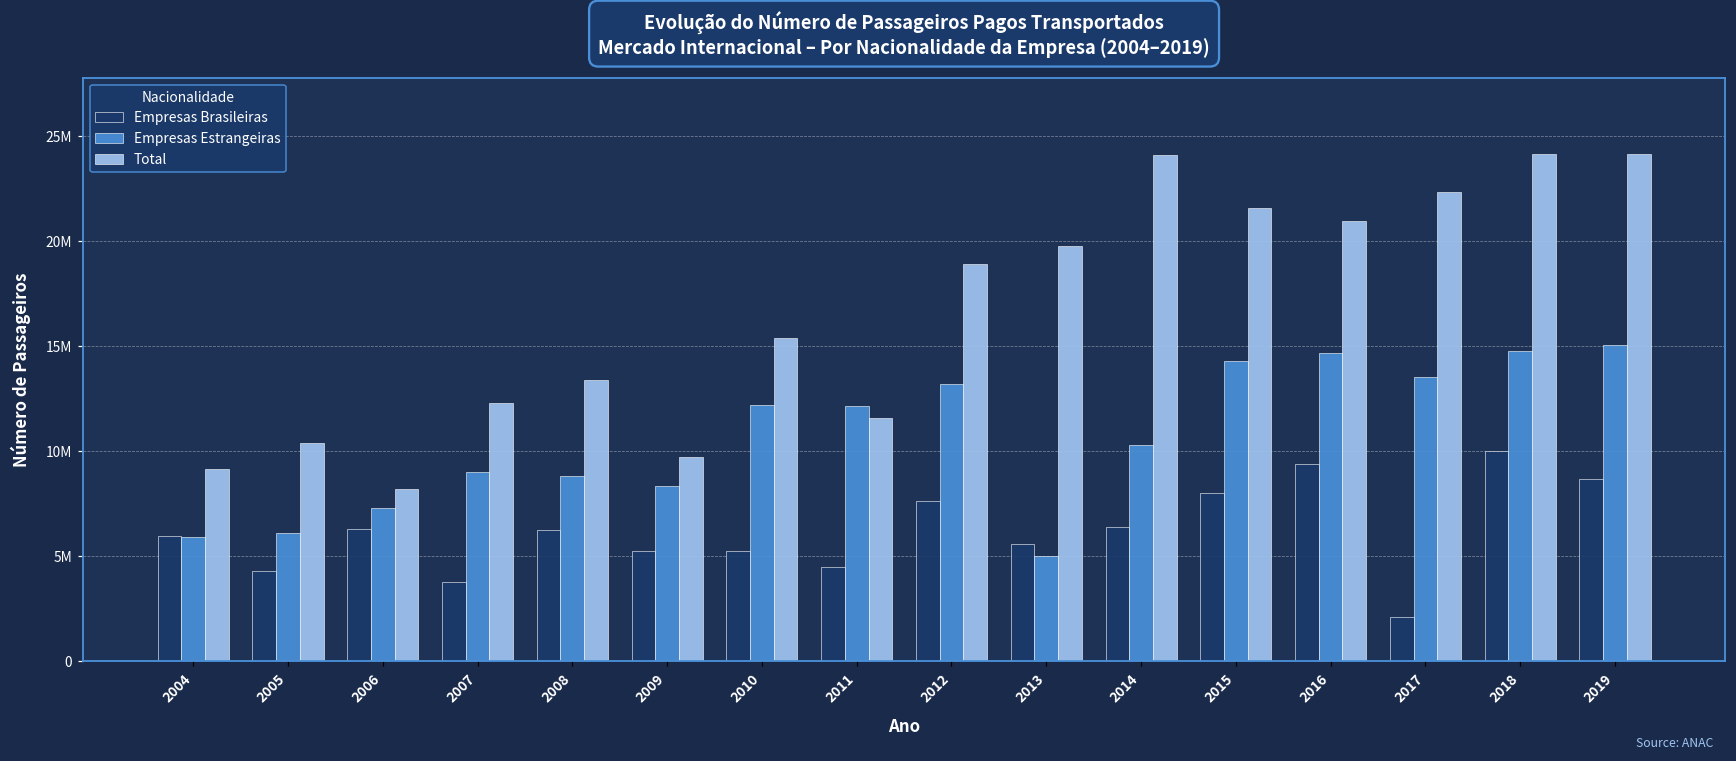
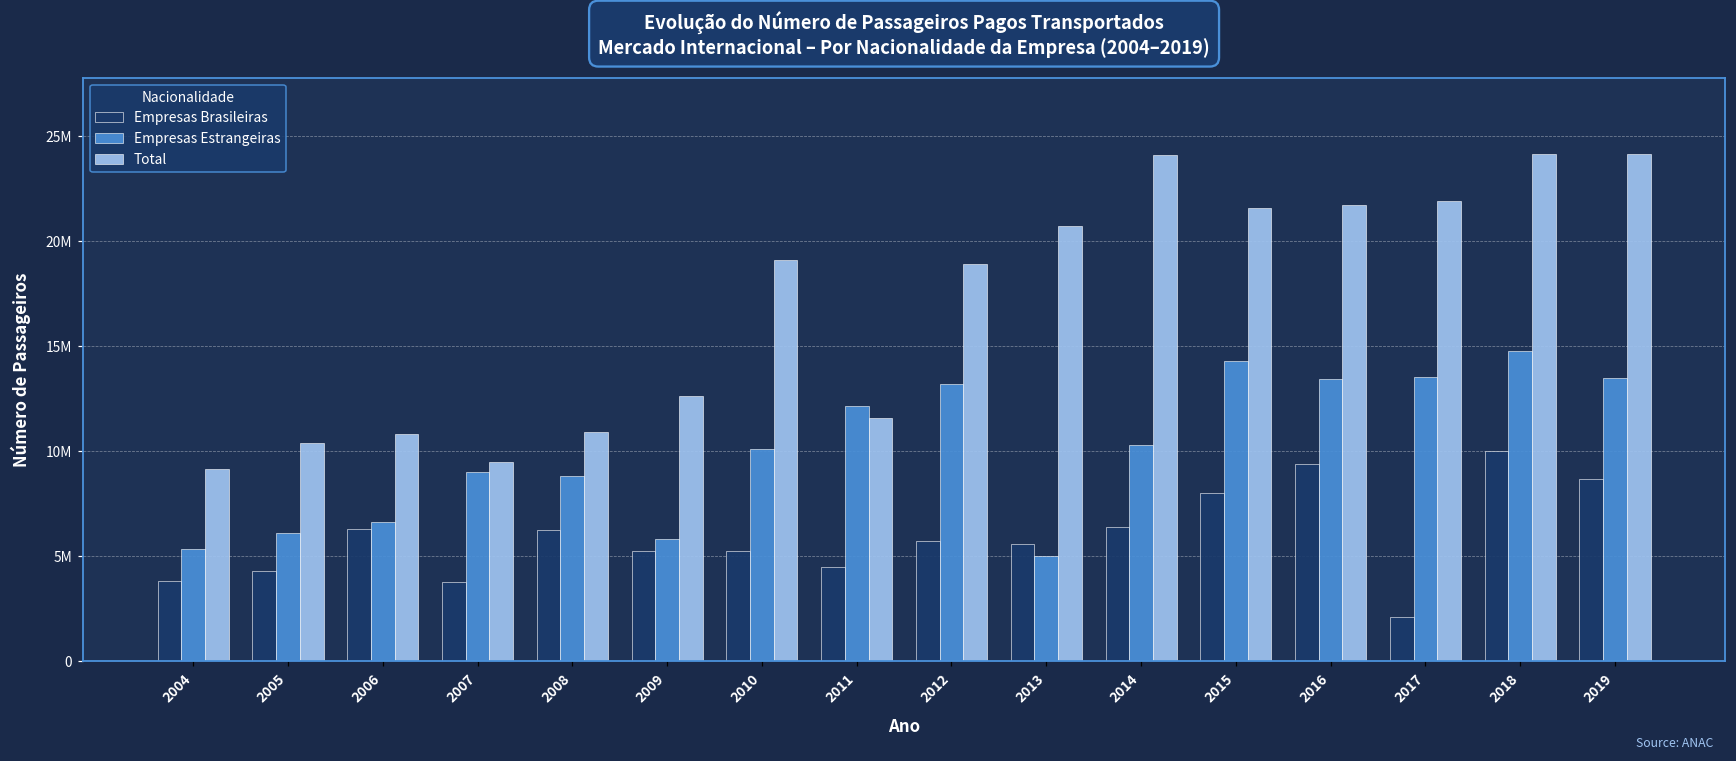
  {
    "Empresas Brasileiras": {
-     "2004": 6000000,
+     "2004": 3800000,
      "2005": 4300000,
      "2006": 6300000,
      "2007": 3700000,
      "2008": 6200000,
      "2009": 5300000,
      "2010": 5300000,
      "2011": 4500000,
-     "2012": 7600000,
+     "2012": 5700000,
      "2013": 5600000,
      "2014": 6400000,
      "2015": 8000000,
      "2016": 9400000,
      "2017": 2100000,
      "2018": 10000000,
      "2019": 8700000
    },
    "Empresas Estrangeiras": {
-     "2004": 5900000,
+     "2004": 5300000,
      "2005": 6100000,
-     "2006": 7300000,
+     "2006": 6600000,
      "2007": 9000000,
      "2008": 8800000,
-     "2009": 8300000,
-     "2010": 12200000,
+     "2009": 5800000,
+     "2010": 10100000,
      "2011": 12100000,
      "2012": 13200000,
      "2013": 5000000,
      "2014": 10300000,
      "2015": 14300000,
-     "2016": 14700000,
+     "2016": 13400000,
      "2017": 13500000,
      "2018": 14800000,
-     "2019": 15000000
+     "2019": 13500000
    },
    "Total": {
      "2004": 9100000,
      "2005": 10400000,
-     "2006": 8200000,
-     "2007": 12300000,
-     "2008": 13400000,
-     "2009": 9700000,
-     "2010": 15400000,
+     "2006": 10800000,
+     "2007": 9500000,
+     "2008": 10900000,
+     "2009": 12600000,
+     "2010": 19100000,
      "2011": 11600000,
      "2012": 18900000,
-     "2013": 19800000,
+     "2013": 20700000,
      "2014": 24100000,
      "2015": 21500000,
-     "2016": 20900000,
-     "2017": 22300000,
+     "2016": 21700000,
+     "2017": 21900000,
      "2018": 24100000,
      "2019": 24100000
    }
  }
